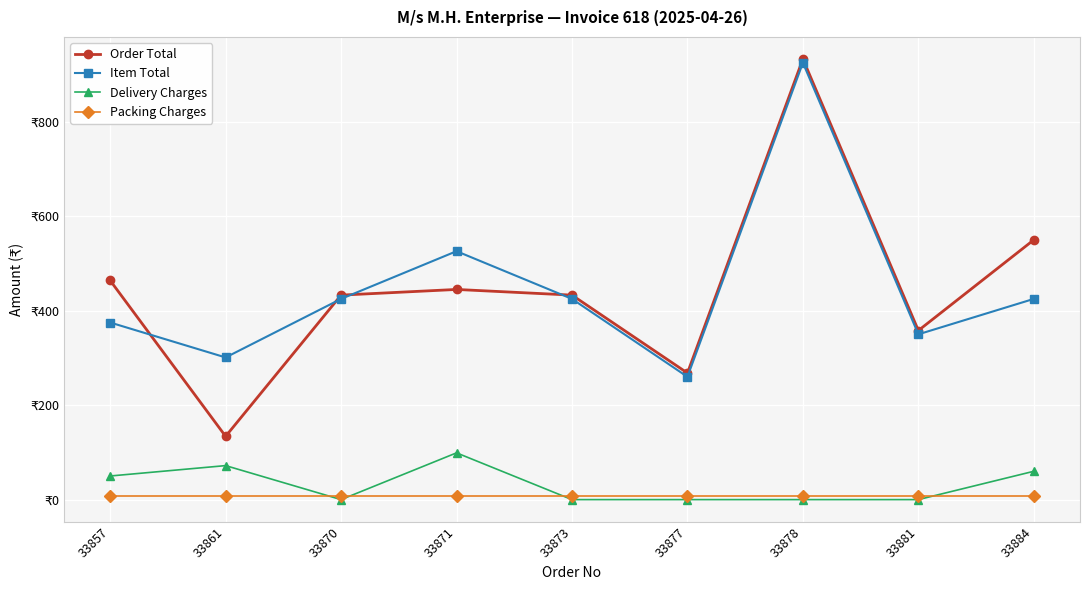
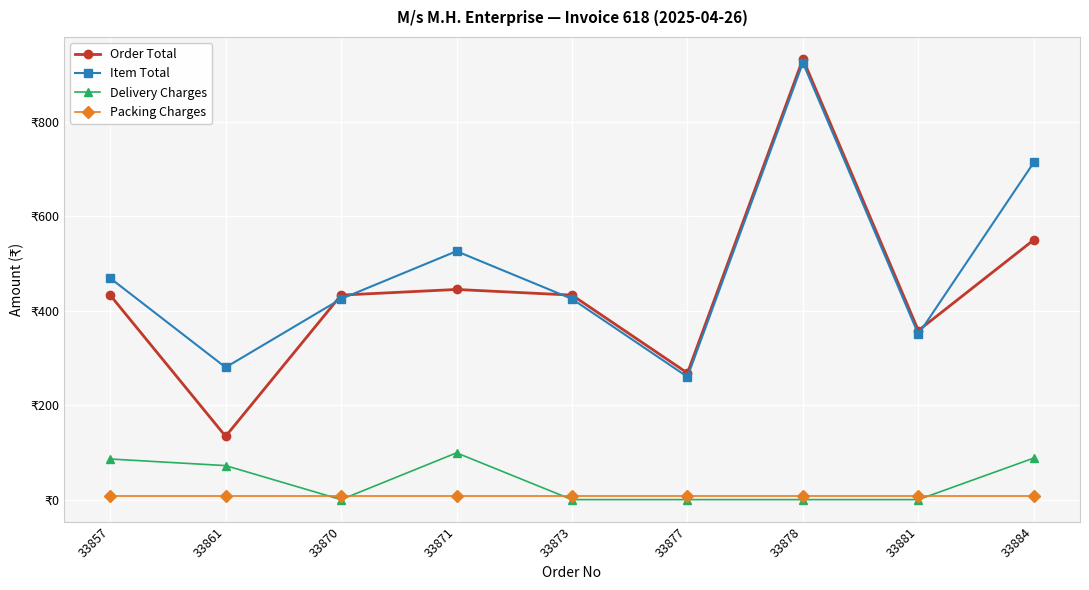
  {
    "Order Total": {
-     "33857": "₹460",
+     "33857": "₹430",
      "33861": "₹130",
      "33870": "₹430",
      "33871": "₹450",
      "33873": "₹430",
      "33877": "₹270",
      "33878": "₹930",
      "33881": "₹360",
      "33884": "₹550"
    },
    "Item Total": {
-     "33857": "₹380",
-     "33861": "₹300",
+     "33857": "₹470",
+     "33861": "₹280",
      "33870": "₹430",
      "33871": "₹530",
      "33873": "₹430",
      "33877": "₹260",
      "33878": "₹930",
      "33881": "₹350",
-     "33884": "₹430"
+     "33884": "₹710"
    },
    "Delivery Charges": {
-     "33857": "₹50",
+     "33857": "₹90",
      "33861": "₹70",
      "33870": "₹0",
      "33871": "₹100",
      "33873": "₹0",
      "33877": "₹0",
      "33878": "₹0",
      "33881": "₹0",
-     "33884": "₹60"
+     "33884": "₹90"
    },
    "Packing Charges": {
      "33857": "₹10",
      "33861": "₹10",
      "33870": "₹10",
      "33871": "₹10",
      "33873": "₹10",
      "33877": "₹10",
      "33878": "₹10",
      "33881": "₹10",
      "33884": "₹10"
    }
  }
